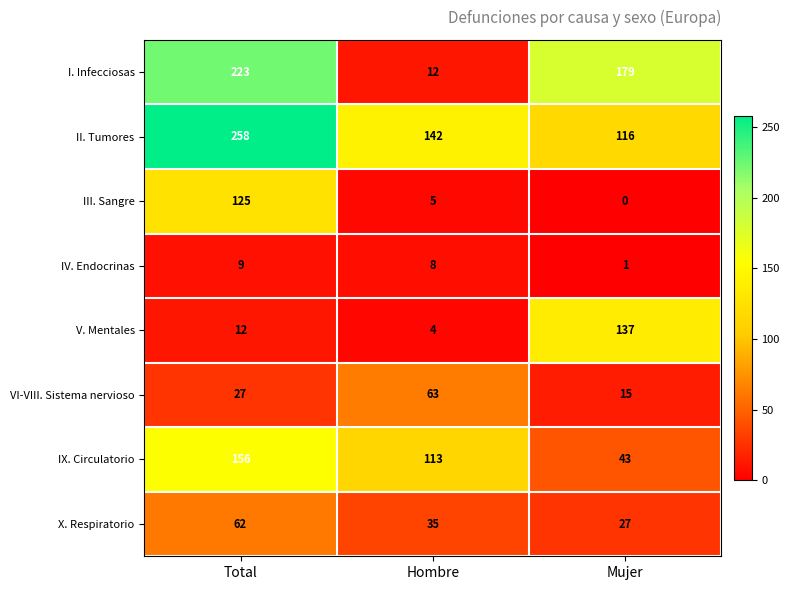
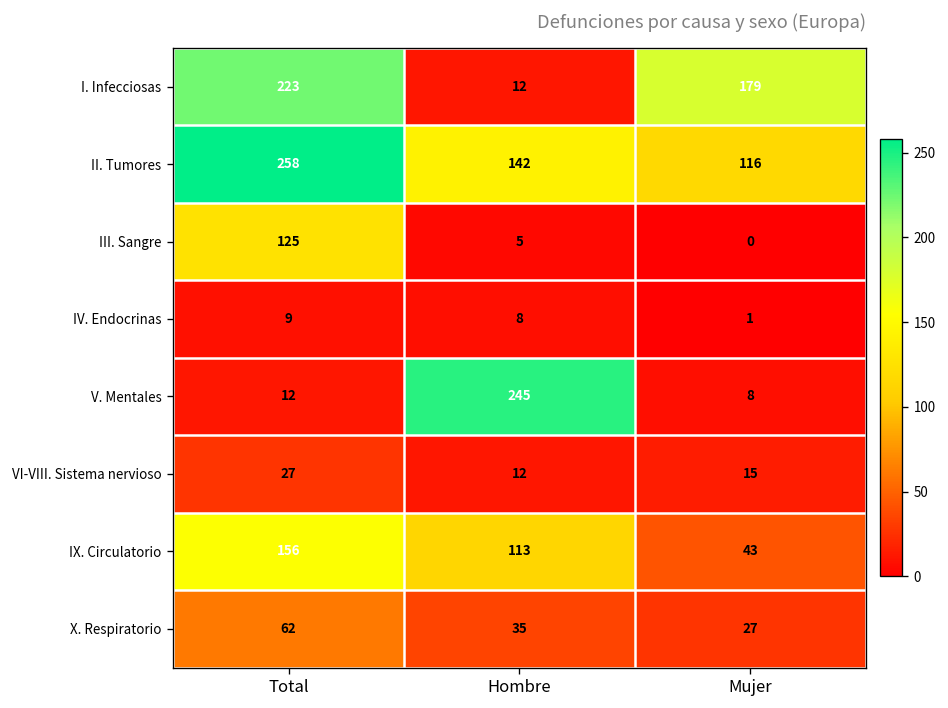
  {
    "I. Infecciosas": {
      "Total": 223,
      "Hombre": 12,
      "Mujer": 179
    },
    "II. Tumores": {
      "Total": 258,
      "Hombre": 142,
      "Mujer": 116
    },
    "III. Sangre": {
      "Total": 125,
      "Hombre": 5,
      "Mujer": 0
    },
    "IV. Endocrinas": {
      "Total": 9,
      "Hombre": 8,
      "Mujer": 1
    },
    "V. Mentales": {
      "Total": 12,
-     "Hombre": 4,
-     "Mujer": 137
+     "Hombre": 245,
+     "Mujer": 8
    },
    "VI-VIII. Sistema nervioso": {
      "Total": 27,
-     "Hombre": 63,
+     "Hombre": 12,
      "Mujer": 15
    },
    "IX. Circulatorio": {
      "Total": 156,
      "Hombre": 113,
      "Mujer": 43
    },
    "X. Respiratorio": {
      "Total": 62,
      "Hombre": 35,
      "Mujer": 27
    }
  }
